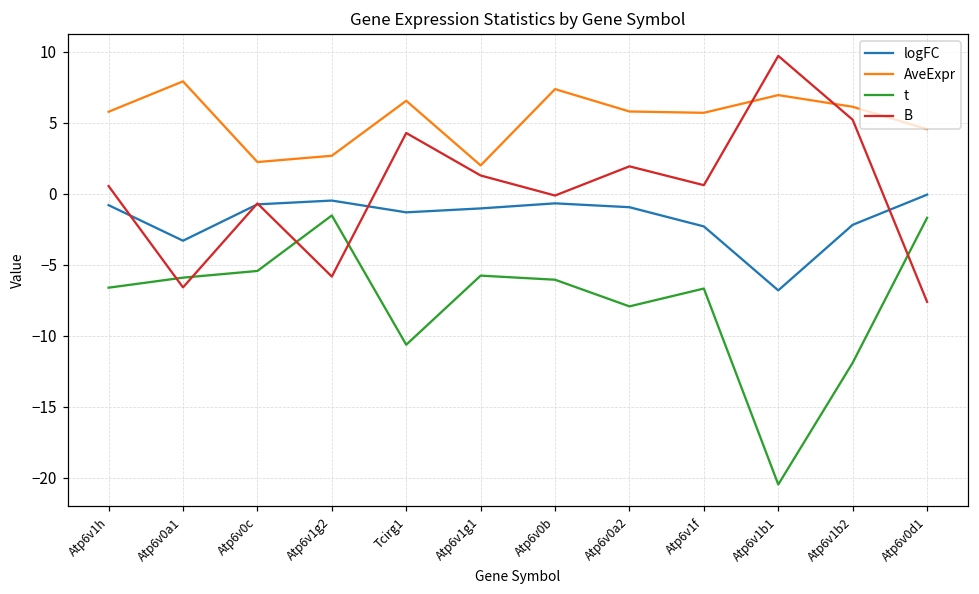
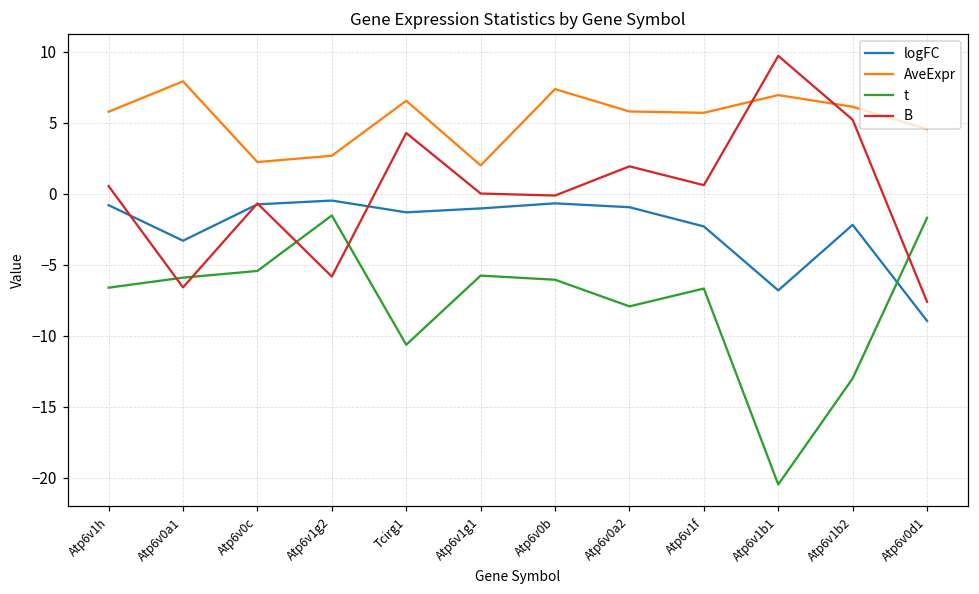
  {
    "logFC": {
      "Atp6v1h": -0.8,
      "Atp6v0a1": -3.3,
      "Atp6v1g2": -0.5,
      "Tcirg1": -1.3,
      "Atp6v1g1": -1.0,
      "Atp6v0b": -0.7,
      "Atp6v0a2": -1.0,
      "Atp6v1f": -2.3,
      "Atp6v1b1": -6.8,
      "Atp6v1b2": -2.2,
-     "Atp6v0d1": -0.1
+     "Atp6v0d1": -9.0
    },
    "AveExpr": {
      "Atp6v1h": 5.8,
      "Atp6v0a1": 7.9,
      "Atp6v0c": 2.2,
      "Atp6v1g2": 2.7,
      "Tcirg1": 6.5,
      "Atp6v1g1": 2.0,
      "Atp6v0b": 7.4,
      "Atp6v0a2": 5.8,
      "Atp6v1f": 5.7,
      "Atp6v1b1": 6.9,
      "Atp6v1b2": 6.1
    },
    "t": {
      "Atp6v1h": -6.6,
      "Atp6v0a1": -5.9,
      "Atp6v0c": -5.4,
      "Atp6v1g2": -1.5,
      "Tcirg1": -10.6,
      "Atp6v1g1": -5.8,
      "Atp6v0b": -6.1,
      "Atp6v0a2": -7.9,
      "Atp6v1f": -6.7,
      "Atp6v1b1": -20.5,
-     "Atp6v1b2": -11.9,
+     "Atp6v1b2": -13.0,
      "Atp6v0d1": -1.7
    },
    "B": {
      "Atp6v1h": 0.5,
      "Atp6v0a1": -6.6,
      "Atp6v1g2": -5.8,
      "Tcirg1": 4.3,
-     "Atp6v1g1": 1.3,
+     "Atp6v1g1": 0.0,
      "Atp6v0b": -0.1,
      "Atp6v0a2": 1.9,
      "Atp6v1f": 0.6,
      "Atp6v1b1": 9.7,
      "Atp6v1b2": 5.2,
      "Atp6v0d1": -7.6
    }
  }
